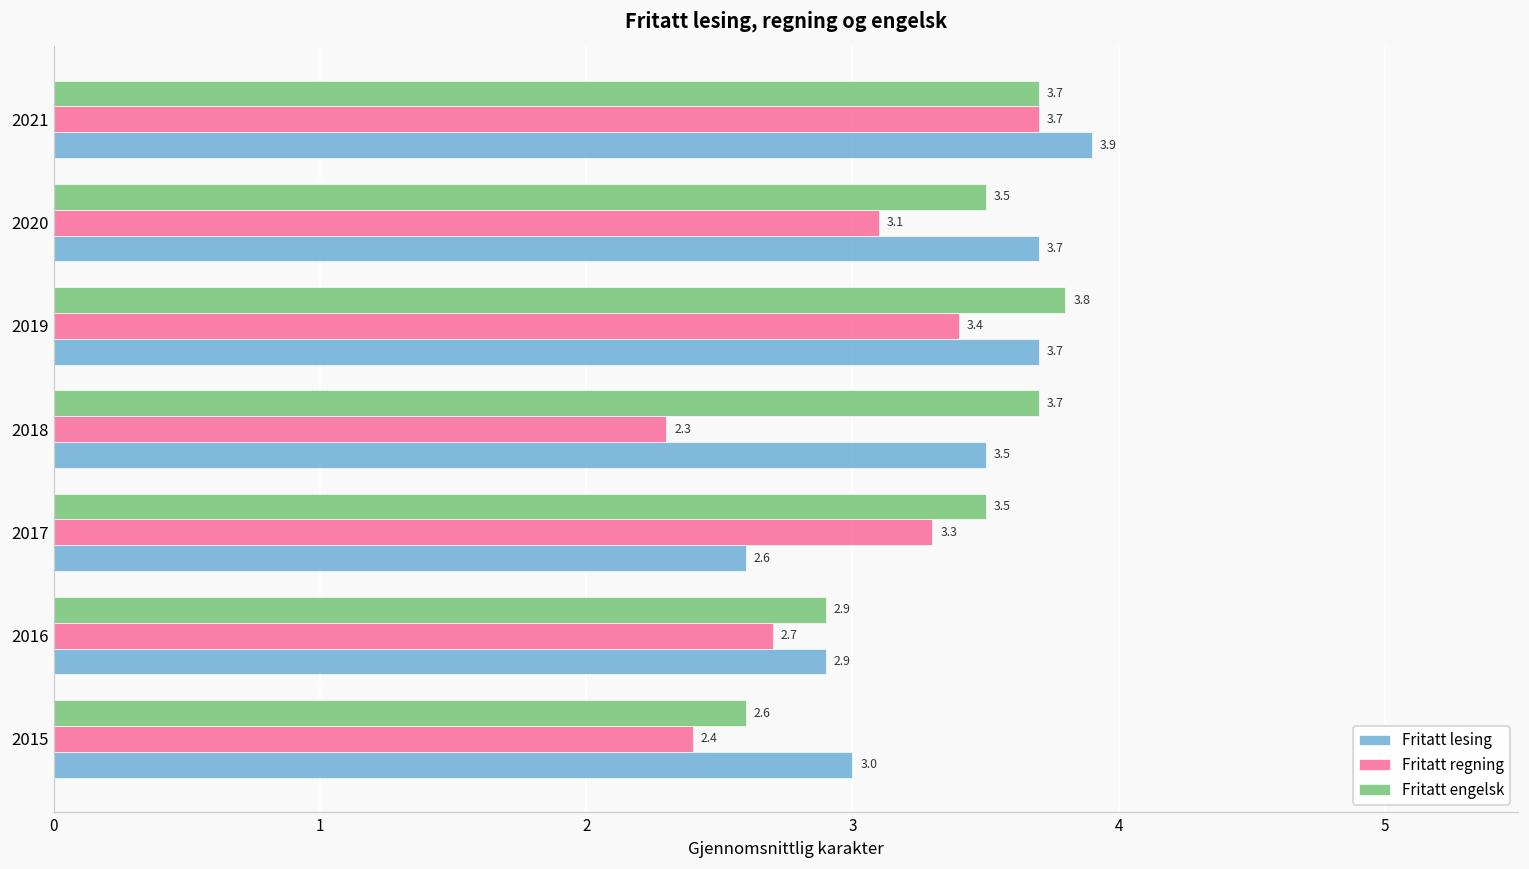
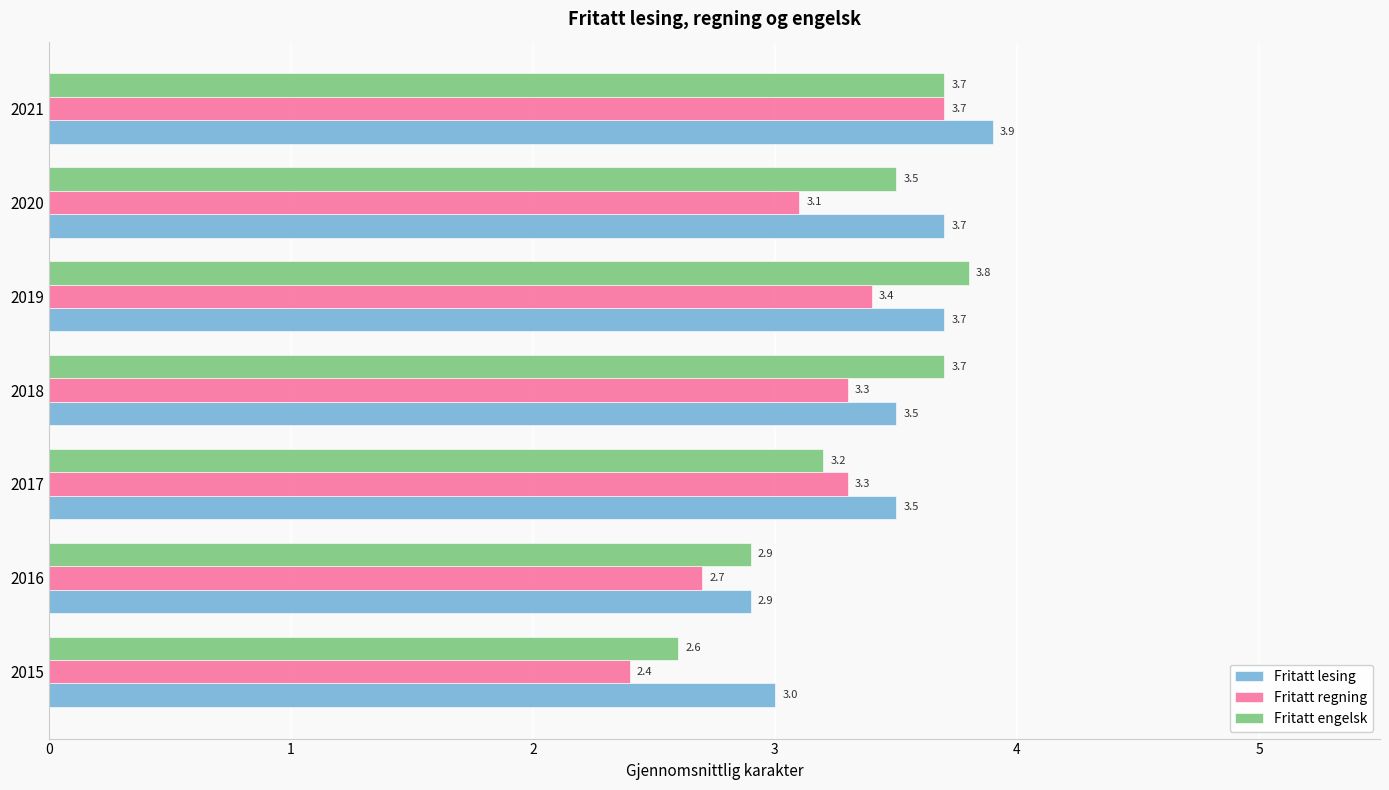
  {
    "Fritatt lesing": {
      "2021": 3.9,
      "2020": 3.7,
      "2019": 3.7,
      "2018": 3.5,
-     "2017": 2.6,
+     "2017": 3.5,
      "2016": 2.9,
      "2015": 3.0
    },
    "Fritatt regning": {
      "2021": 3.7,
      "2020": 3.1,
      "2019": 3.4,
-     "2018": 2.3,
+     "2018": 3.3,
      "2017": 3.3,
      "2016": 2.7,
      "2015": 2.4
    },
    "Fritatt engelsk": {
      "2021": 3.7,
      "2020": 3.5,
      "2019": 3.8,
      "2018": 3.7,
-     "2017": 3.5,
+     "2017": 3.2,
      "2016": 2.9,
      "2015": 2.6
    }
  }
